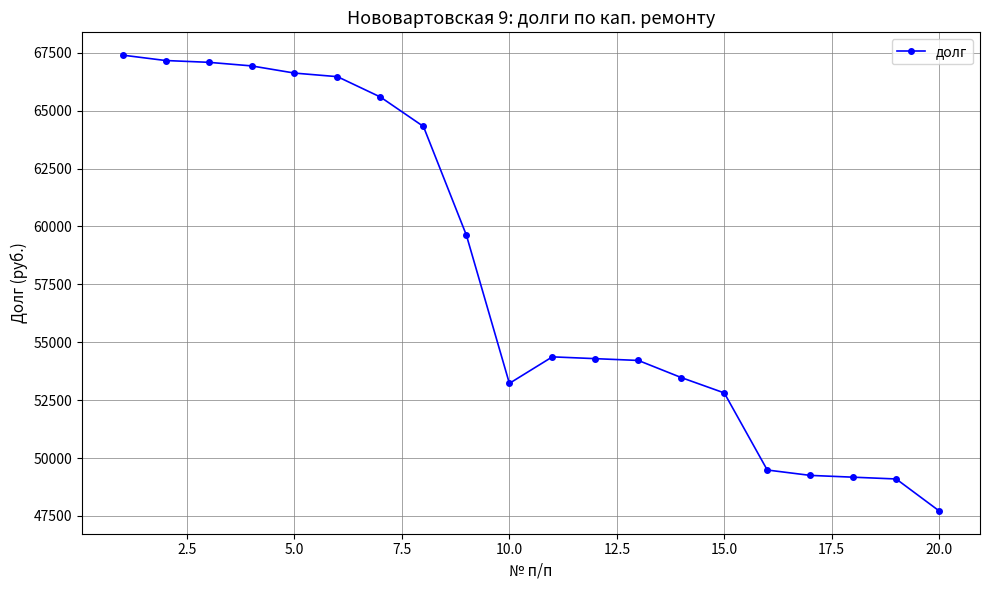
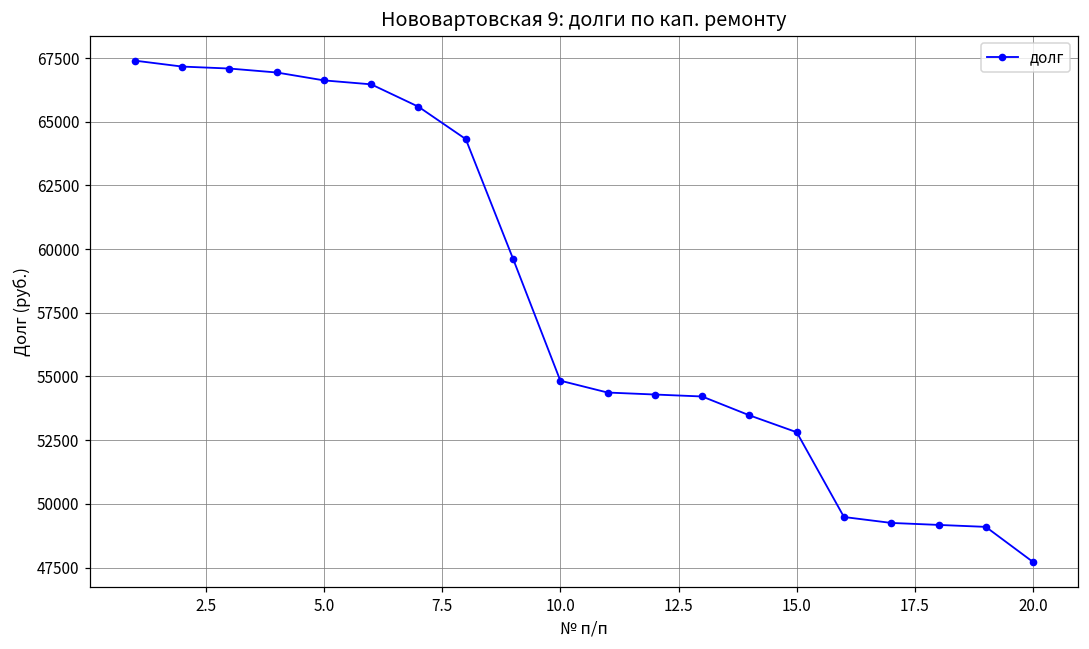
  {
    "5.0": 66600,
-   "10.0": 53200,
+   "10.0": 54800,
    "15.0": 52800,
    "20.0": 47700
  }
